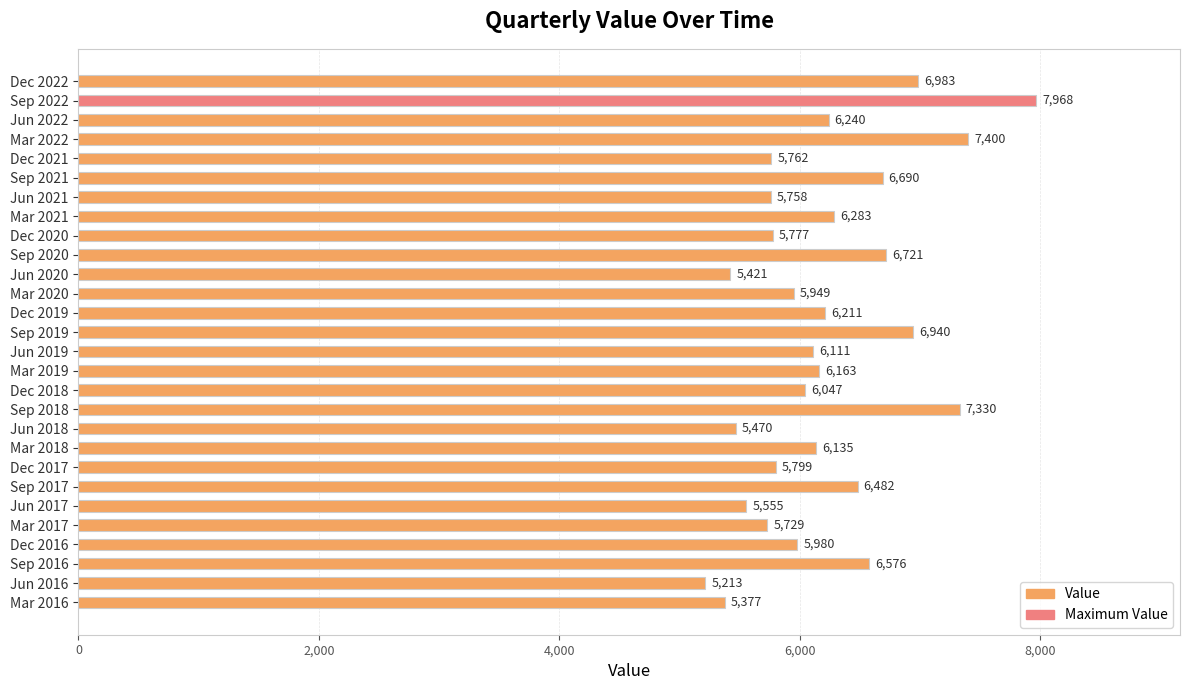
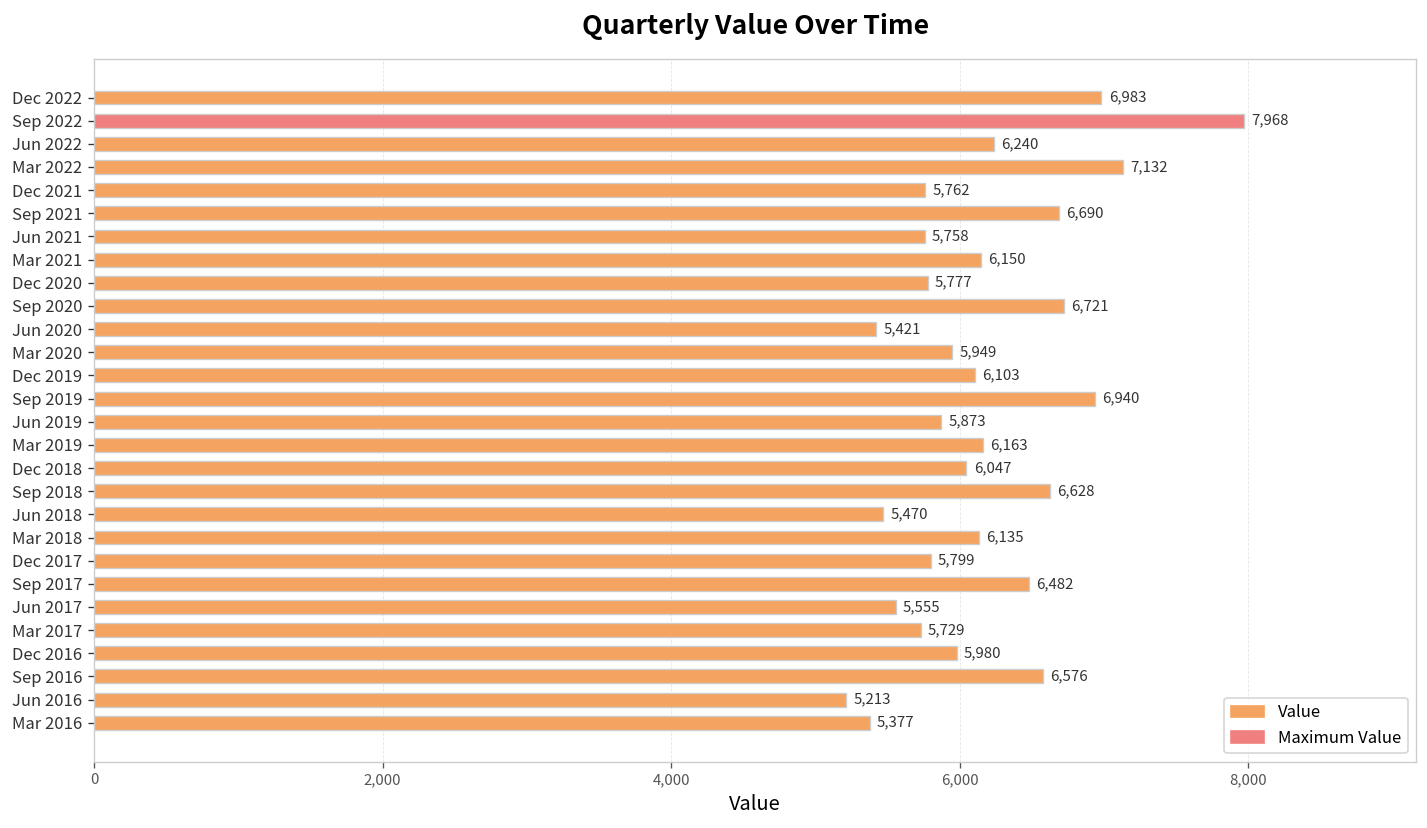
  {
    "Dec 2022": "6,983",
    "Sep 2022": "7,968",
    "Jun 2022": "6,240",
-   "Mar 2022": "7,400",
+   "Mar 2022": "7,132",
    "Dec 2021": "5,762",
    "Sep 2021": "6,690",
    "Jun 2021": "5,758",
-   "Mar 2021": "6,283",
+   "Mar 2021": "6,150",
    "Dec 2020": "5,777",
    "Sep 2020": "6,721",
    "Jun 2020": "5,421",
    "Mar 2020": "5,949",
-   "Dec 2019": "6,211",
+   "Dec 2019": "6,103",
    "Sep 2019": "6,940",
-   "Jun 2019": "6,111",
+   "Jun 2019": "5,873",
    "Mar 2019": "6,163",
    "Dec 2018": "6,047",
-   "Sep 2018": "7,330",
+   "Sep 2018": "6,628",
    "Jun 2018": "5,470",
    "Mar 2018": "6,135",
    "Dec 2017": "5,799",
    "Sep 2017": "6,482",
    "Jun 2017": "5,555",
    "Mar 2017": "5,729",
    "Dec 2016": "5,980",
    "Sep 2016": "6,576",
    "Jun 2016": "5,213",
    "Mar 2016": "5,377"
  }
